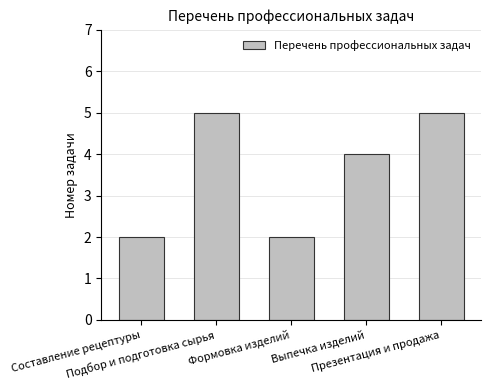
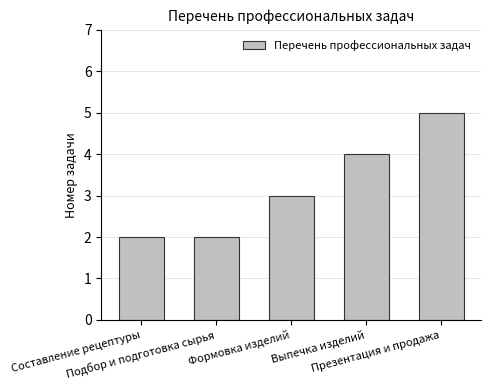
  {
    "Составление рецептуры": 2,
-   "Подбор и подготовка сырья": 5,
-   "Формовка изделий": 2,
+   "Подбор и подготовка сырья": 2,
+   "Формовка изделий": 3,
    "Выпечка изделий": 4,
    "Презентация и продажа": 5
  }
